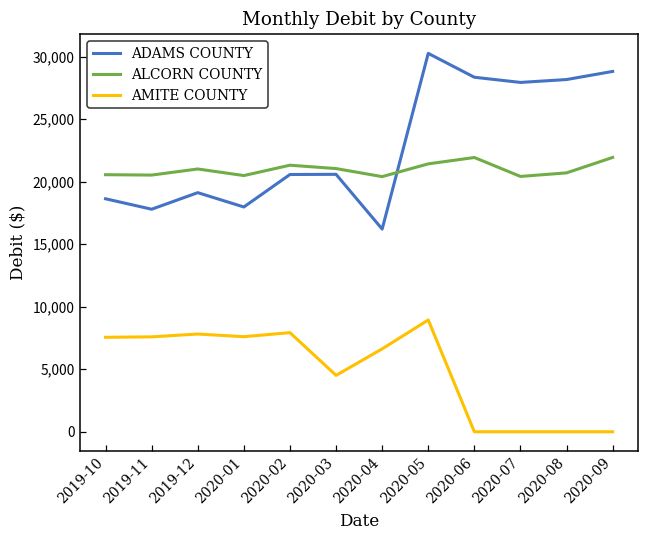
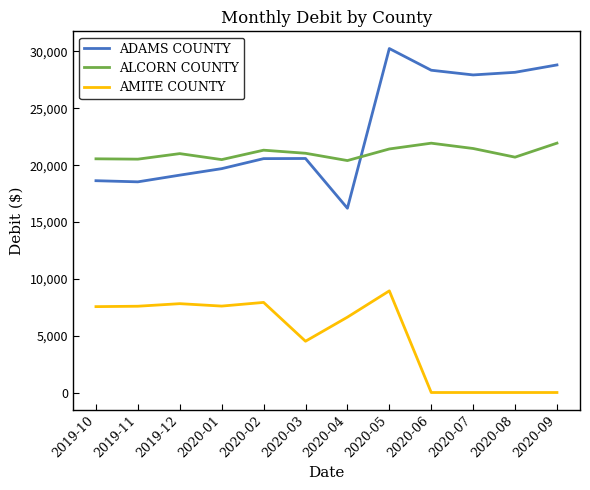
  {
    "ADAMS COUNTY": {
      "2019-10": "18,600",
-     "2019-11": "17,800",
+     "2019-11": "18,500",
      "2019-12": "19,100",
-     "2020-01": "18,000",
+     "2020-01": "19,700",
      "2020-02": "20,600",
      "2020-03": "20,600",
      "2020-04": "16,200",
      "2020-05": "30,300",
      "2020-06": "28,300",
      "2020-07": "27,900",
      "2020-08": "28,200",
      "2020-09": "28,800"
    },
    "ALCORN COUNTY": {
      "2019-10": "20,600",
      "2019-11": "20,500",
      "2019-12": "21,000",
      "2020-01": "20,500",
      "2020-02": "21,300",
      "2020-03": "21,000",
      "2020-04": "20,400",
      "2020-05": "21,400",
      "2020-06": "21,900",
-     "2020-07": "20,400",
+     "2020-07": "21,500",
      "2020-08": "20,700",
      "2020-09": "21,900"
    },
    "AMITE COUNTY": {
      "2019-10": "7,600",
      "2019-11": "7,600",
      "2019-12": "7,800",
      "2020-01": "7,600",
      "2020-02": "7,900",
      "2020-03": "4,500",
      "2020-04": "6,600",
      "2020-05": "8,900",
      "2020-06": "0",
      "2020-07": "0",
      "2020-08": "0",
      "2020-09": "0"
    }
  }
